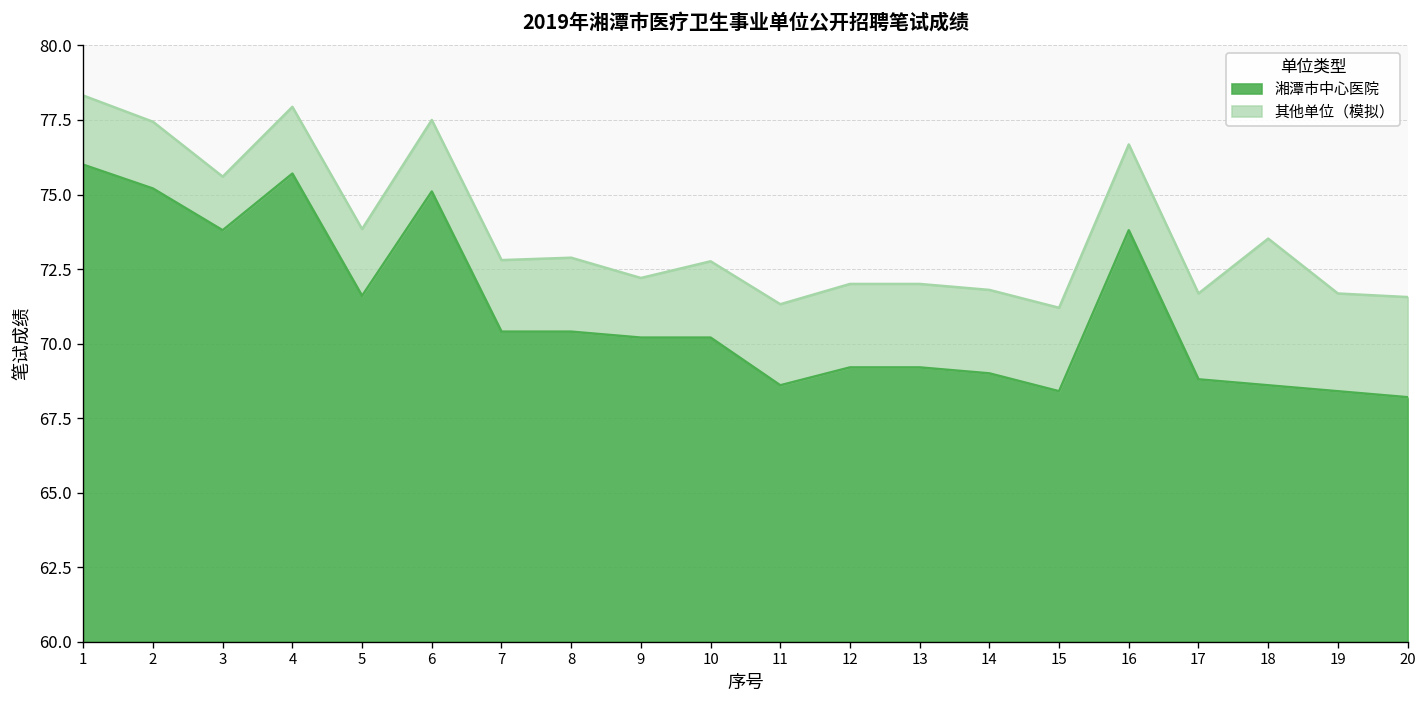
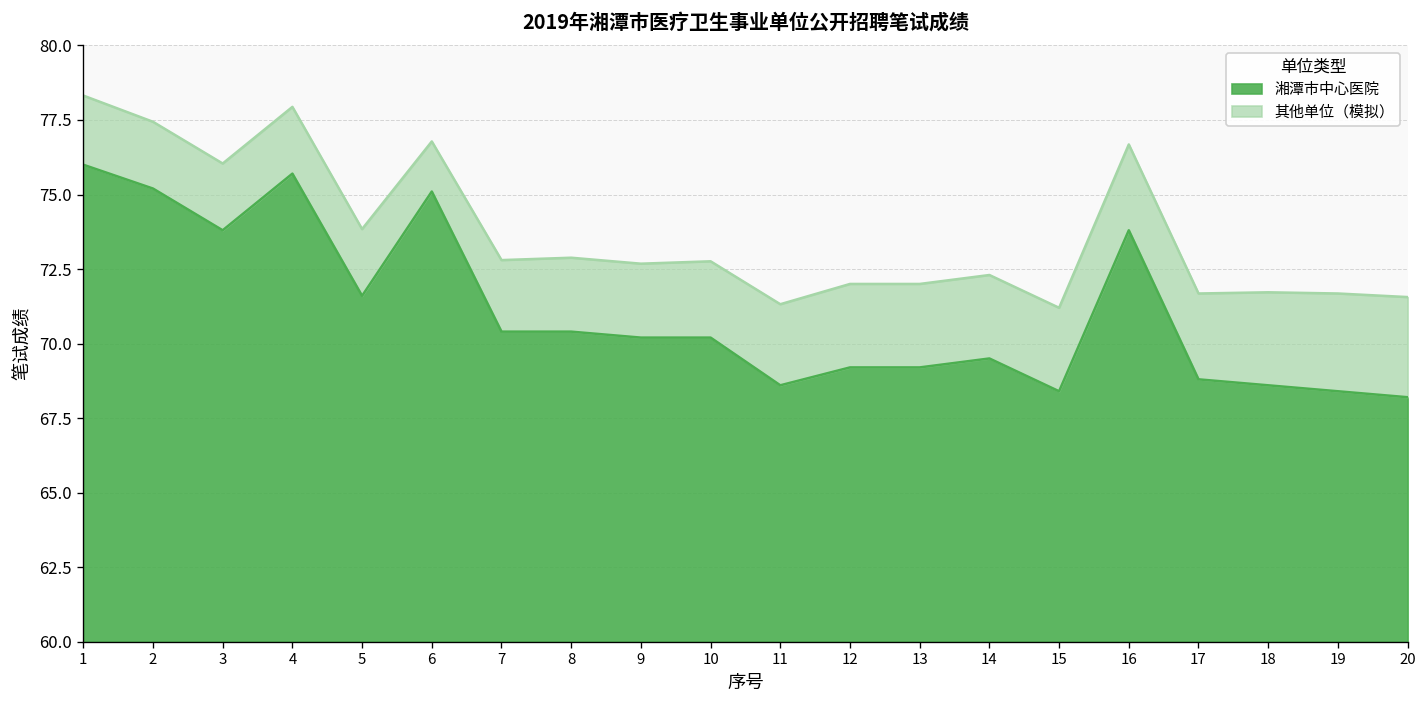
  {
    "湘潭市中心医院": {
      "1": 76.0,
      "2": 75.2,
      "3": 73.8,
      "4": 75.7,
      "5": 71.6,
      "6": 75.1,
      "7": 70.4,
      "8": 70.4,
      "9": 70.2,
      "10": 70.2,
      "11": 68.6,
      "12": 69.2,
      "13": 69.2,
-     "14": 69.0,
+     "14": 69.5,
      "15": 68.4,
      "16": 73.8,
      "17": 68.8,
      "18": 68.6,
      "19": 68.4,
      "20": 68.2
    },
    "其他单位（模拟）": {
-     "3": 1.8,
-     "6": 2.4,
-     "9": 2.0,
+     "3": 2.2,
+     "6": 1.7,
+     "9": 2.5,
      "14": 2.8,
-     "18": 4.9
+     "18": 3.1
    }
  }
